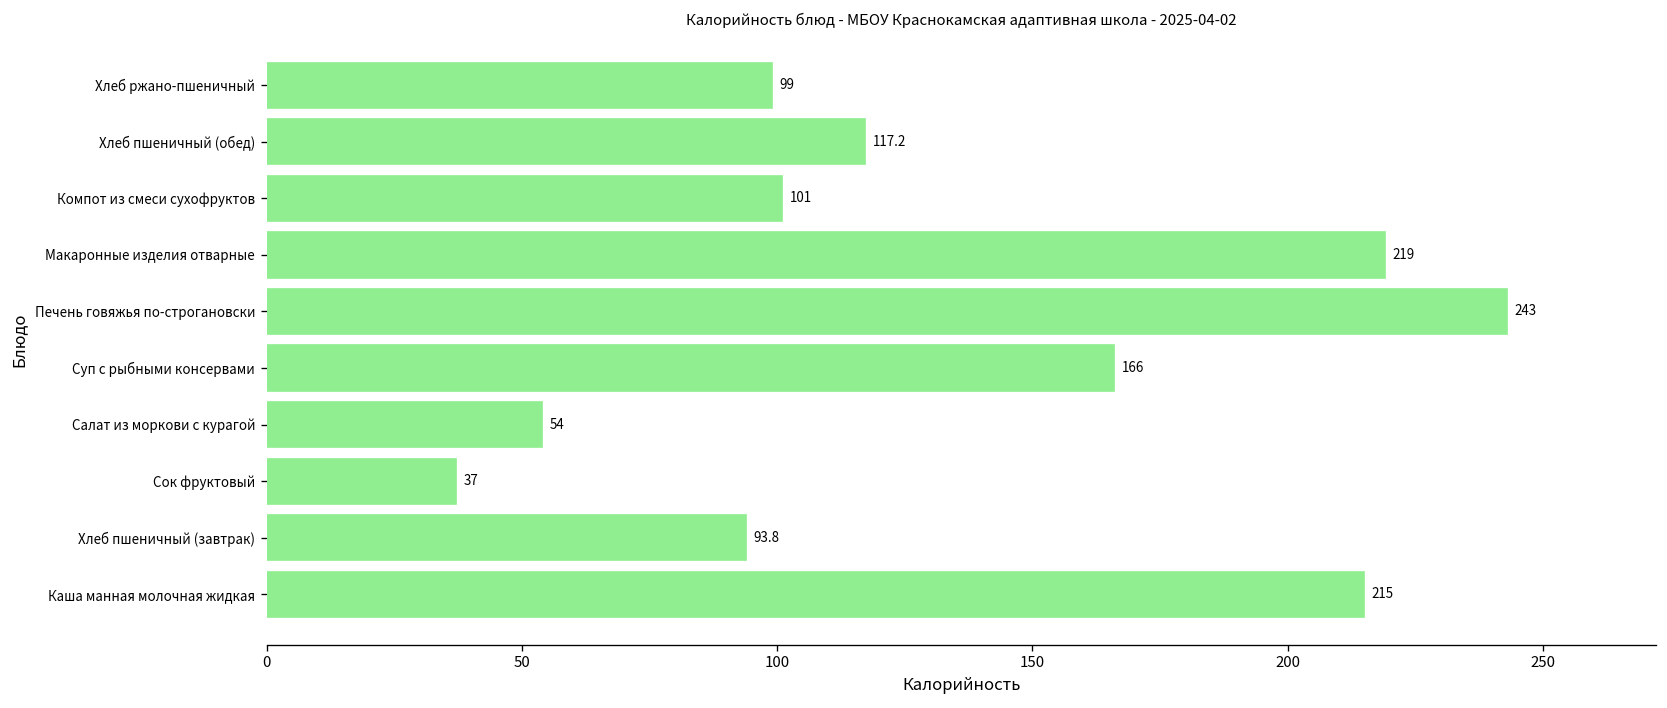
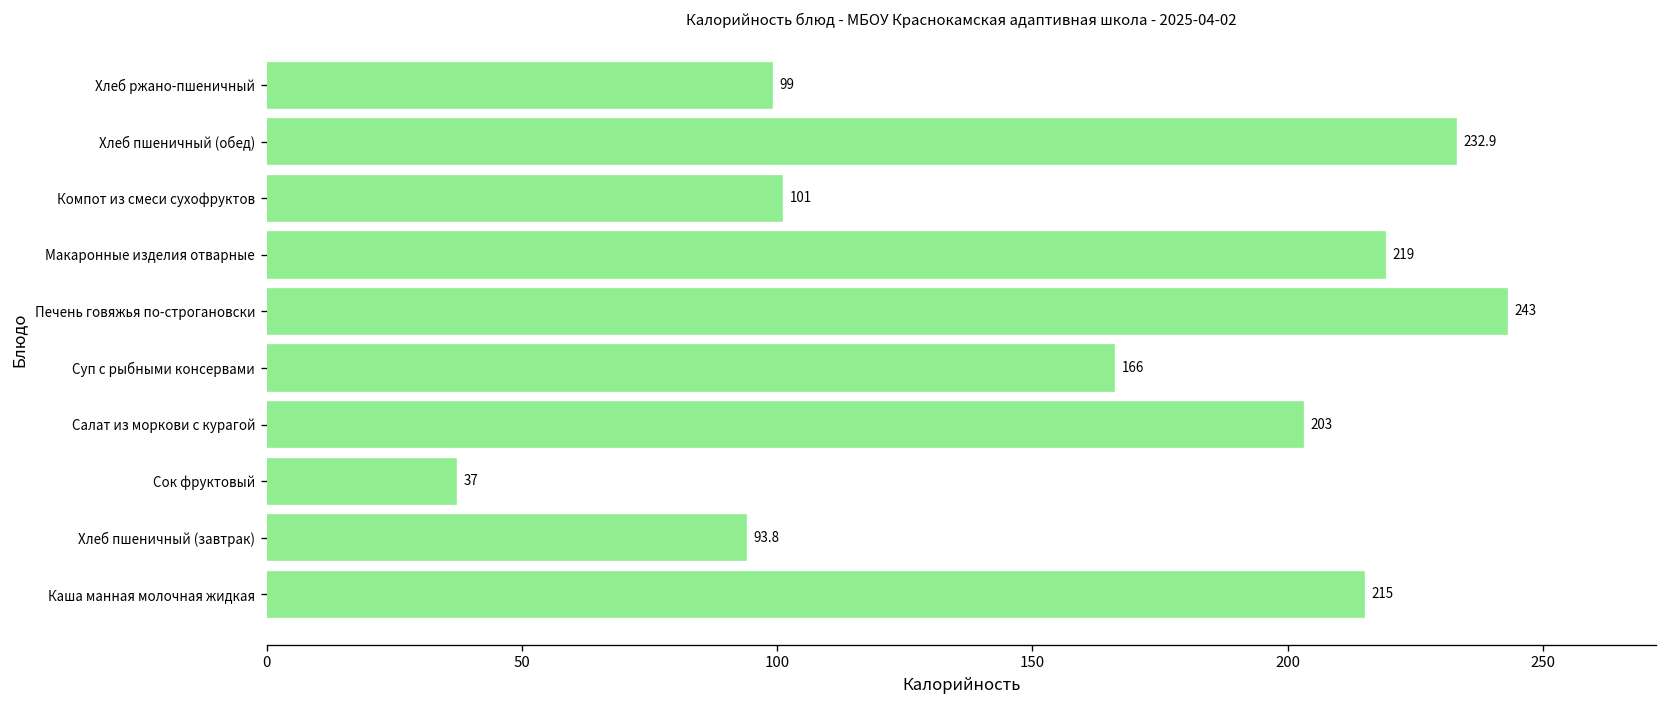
  {
    "Хлеб ржано-пшеничный": 99,
-   "Хлеб пшеничный (обед)": 117.2,
+   "Хлеб пшеничный (обед)": 232.9,
    "Компот из смеси сухофруктов": 101,
    "Макаронные изделия отварные": 219,
    "Печень говяжья по-строгановски": 243,
    "Суп с рыбными консервами": 166,
-   "Салат из моркови с курагой": 54,
+   "Салат из моркови с курагой": 203,
    "Сок фруктовый": 37,
    "Хлеб пшеничный (завтрак)": 93.8,
    "Каша манная молочная жидкая": 215
  }
